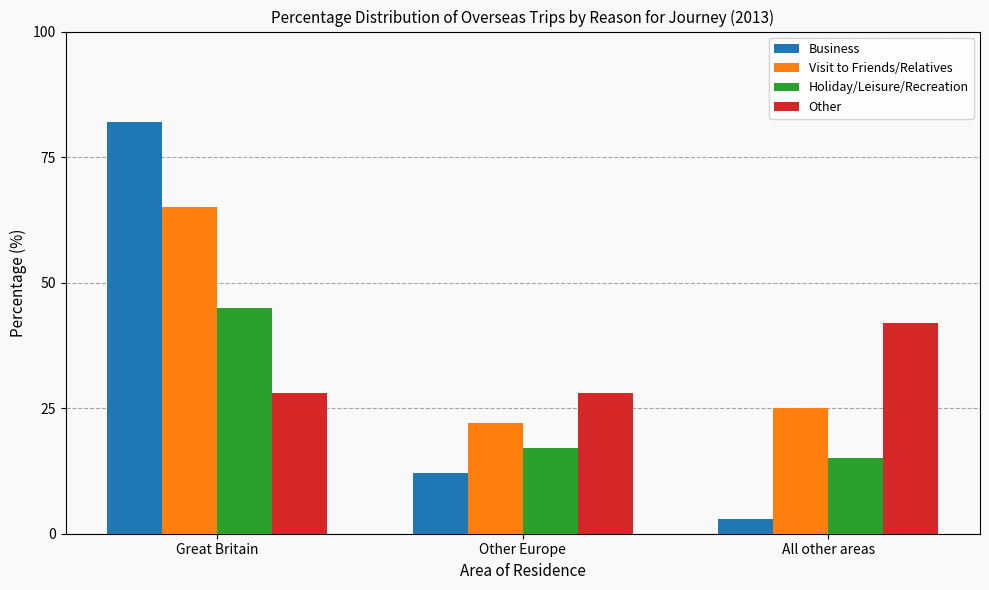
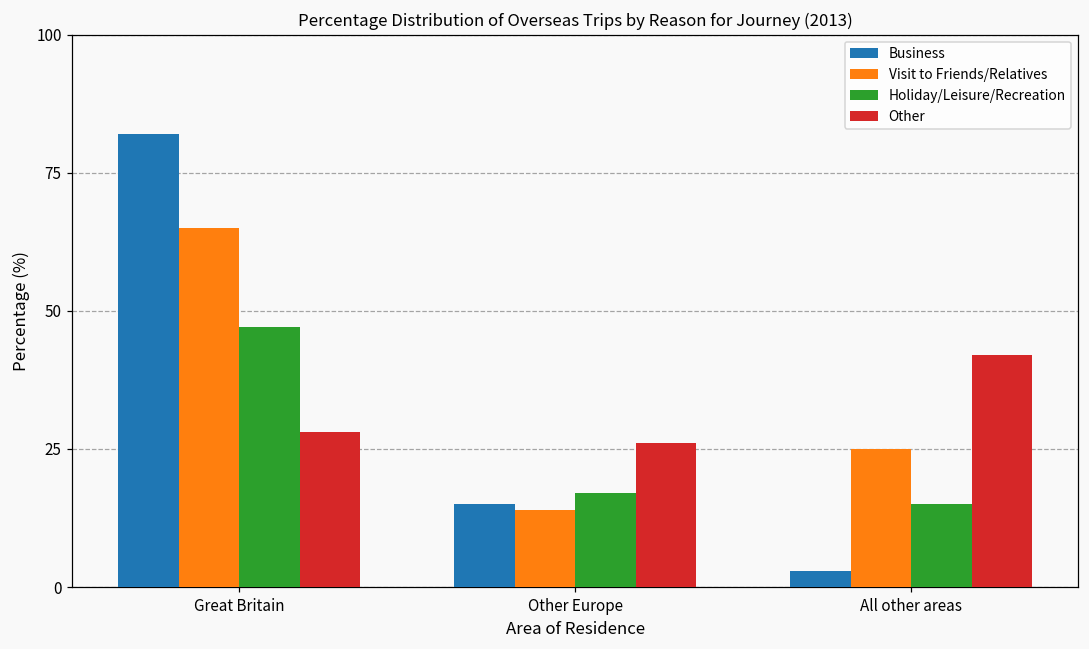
  {
    "Business": {
      "Great Britain": 82,
-     "Other Europe": 12,
+     "Other Europe": 15,
      "All other areas": 3
    },
    "Visit to Friends/Relatives": {
      "Great Britain": 65,
-     "Other Europe": 22,
+     "Other Europe": 14,
      "All other areas": 25
    },
    "Holiday/Leisure/Recreation": {
-     "Great Britain": 45,
+     "Great Britain": 47,
      "Other Europe": 17,
      "All other areas": 15
    },
    "Other": {
      "Great Britain": 28,
-     "Other Europe": 28,
+     "Other Europe": 26,
      "All other areas": 42
    }
  }
